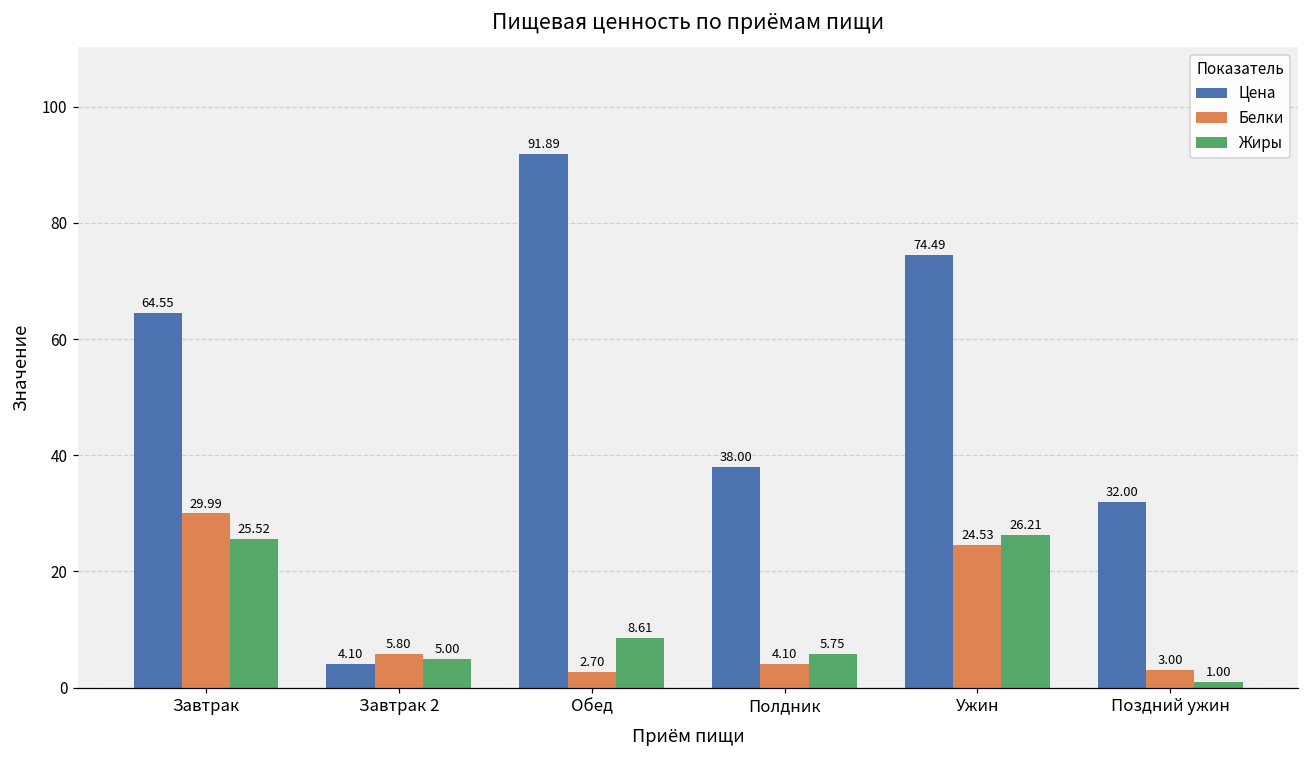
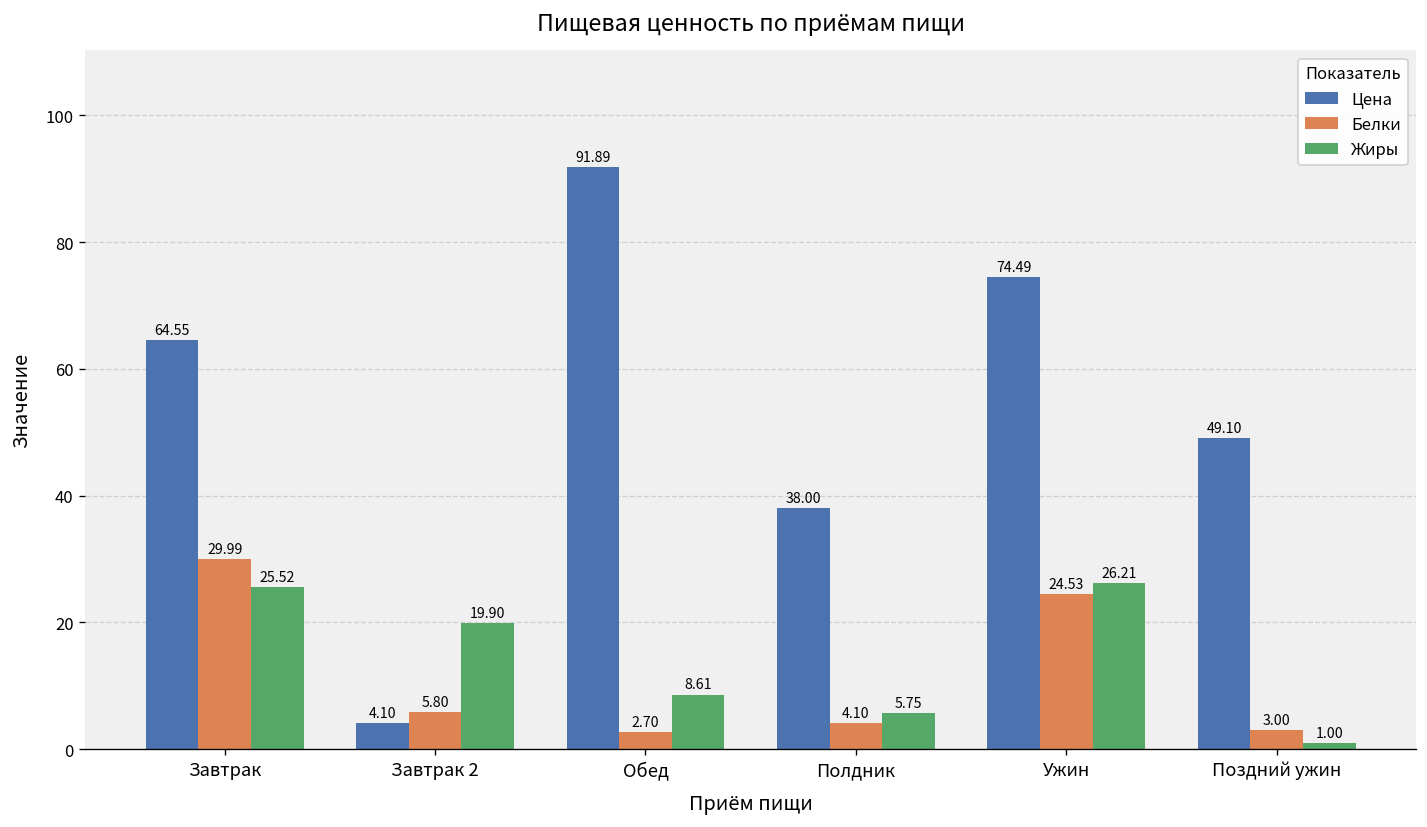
  {
    "Цена": {
      "Завтрак": 64.55,
      "Завтрак 2": 4.10,
      "Обед": 91.89,
      "Полдник": 38.00,
      "Ужин": 74.49,
-     "Поздний ужин": 32.00
+     "Поздний ужин": 49.10
    },
    "Белки": {
      "Завтрак": 29.99,
      "Завтрак 2": 5.80,
      "Обед": 2.70,
      "Полдник": 4.10,
      "Ужин": 24.53,
      "Поздний ужин": 3.00
    },
    "Жиры": {
      "Завтрак": 25.52,
-     "Завтрак 2": 5.00,
+     "Завтрак 2": 19.90,
      "Обед": 8.61,
      "Полдник": 5.75,
      "Ужин": 26.21,
      "Поздний ужин": 1.00
    }
  }
